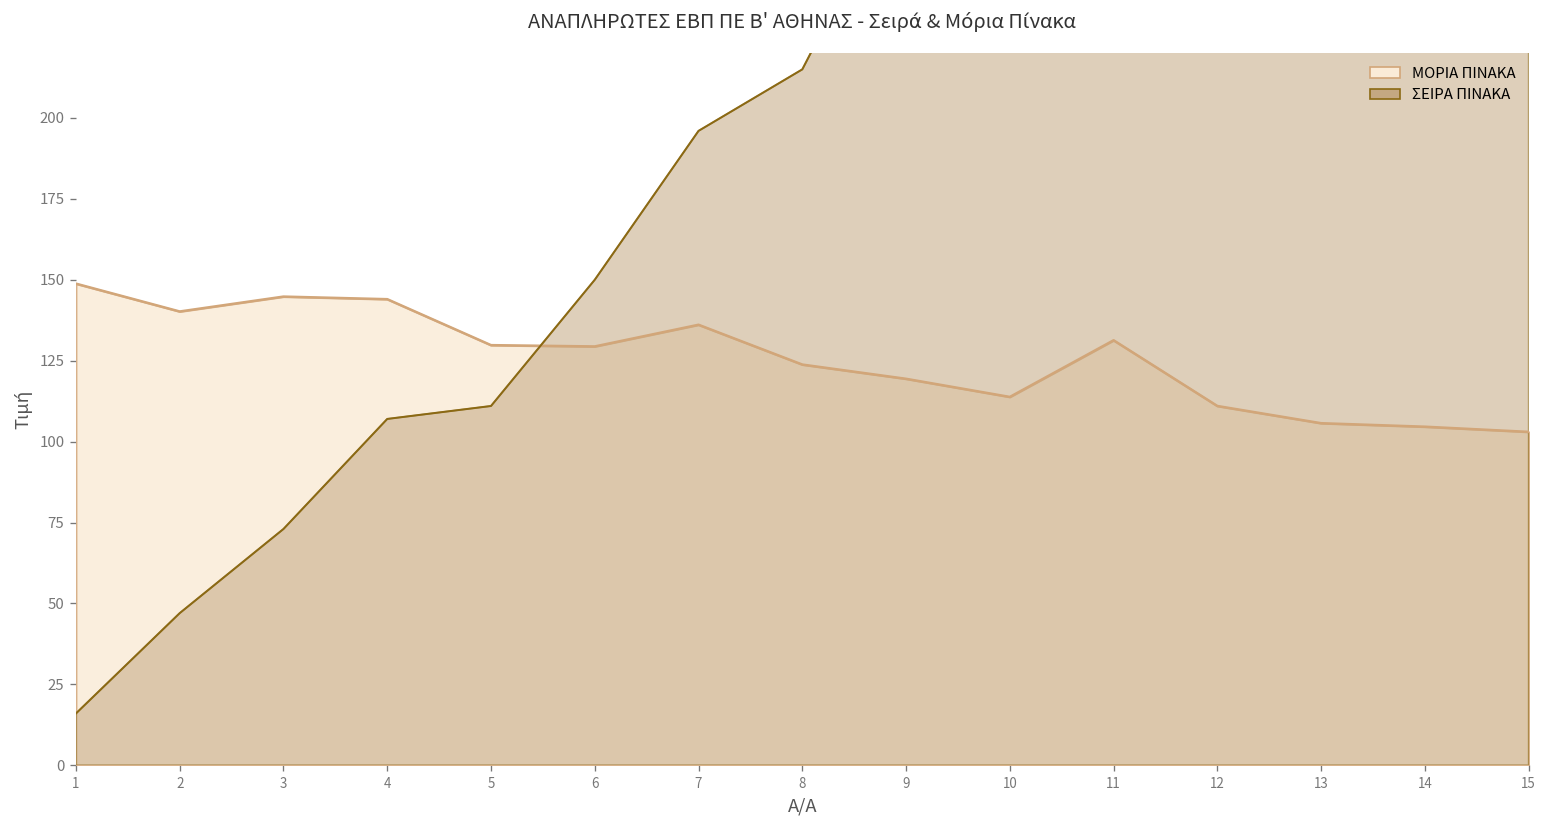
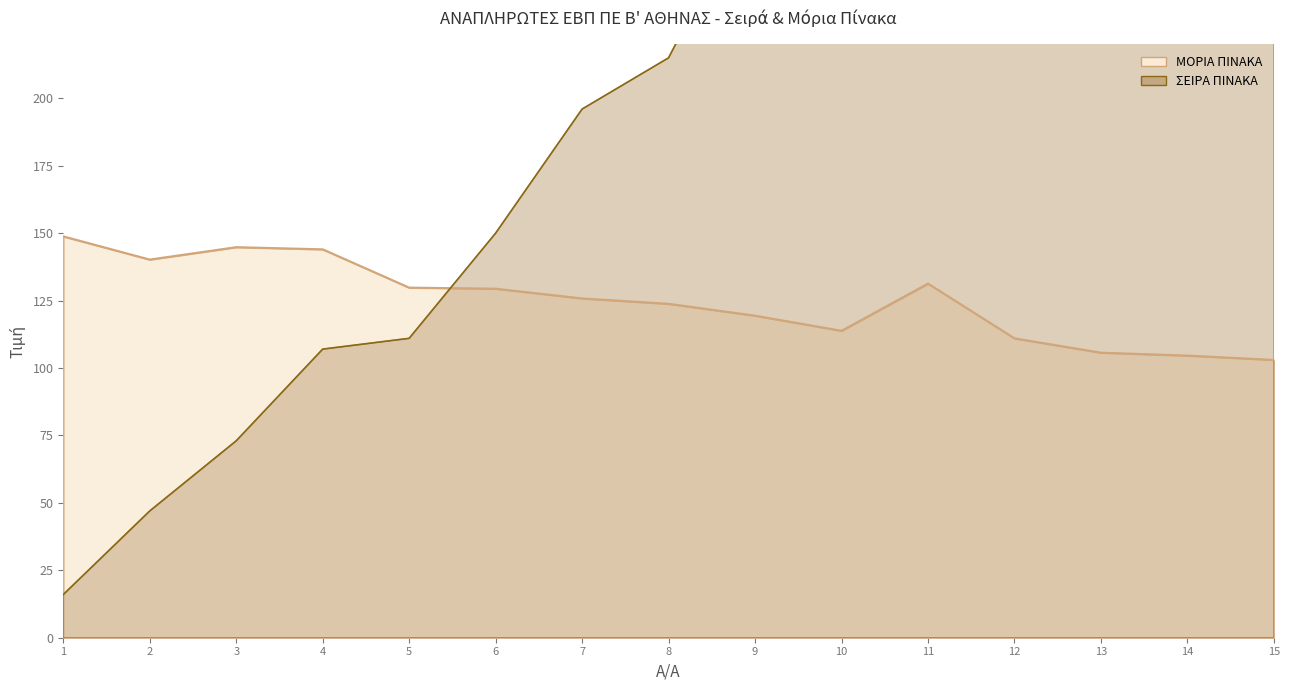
  {
    "ΜΟΡΙΑ ΠΙΝΑΚΑ": {
      "1": 149,
      "2": 140,
      "3": 145,
      "4": 144,
      "5": 130,
      "6": 129,
-     "7": 136,
+     "7": 126,
      "8": 124,
      "9": 119,
      "10": 114,
      "11": 131,
      "12": 111,
      "13": 106,
      "14": 105,
      "15": 103
    },
    "ΣΕΙΡΑ ΠΙΝΑΚΑ": {
      "1": 16,
      "2": 47,
      "3": 73,
      "4": 107,
      "5": 111,
      "6": 150,
      "7": 196,
      "8": 215
    }
  }
